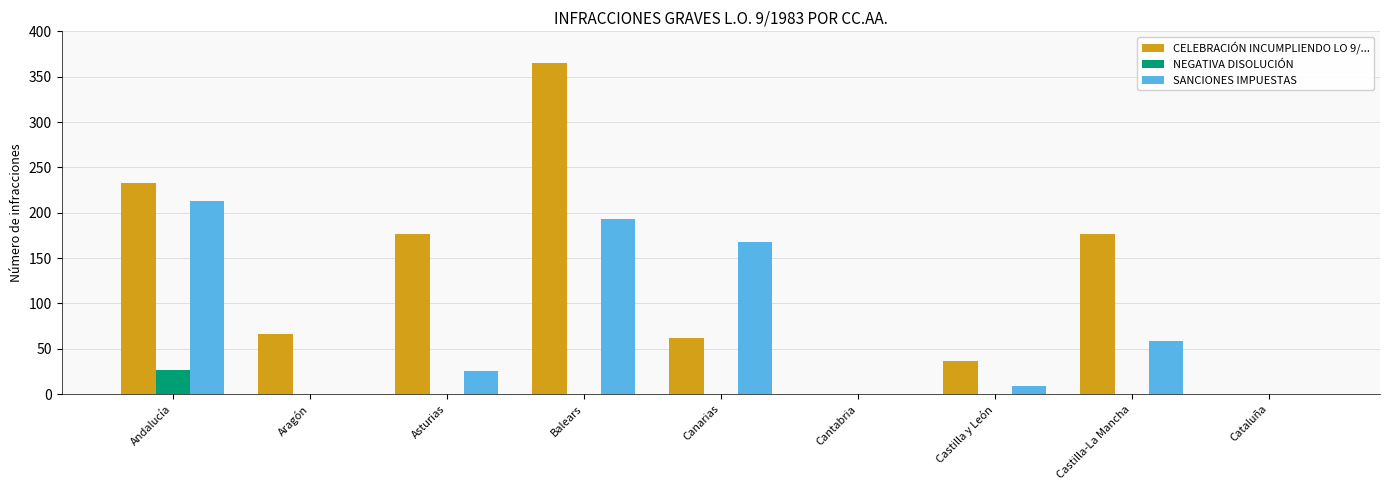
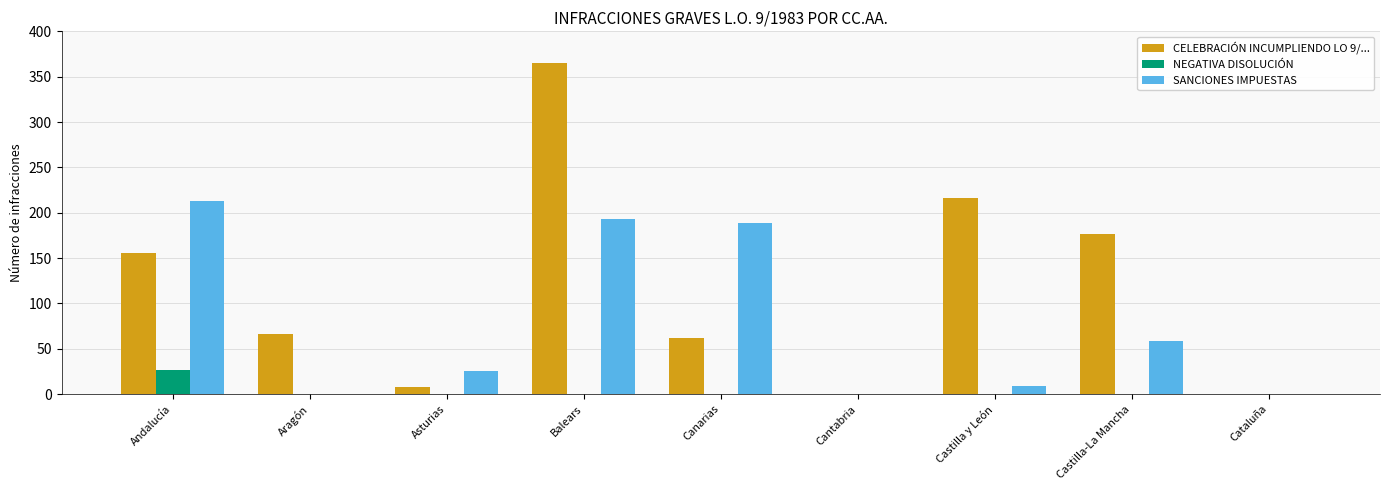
  {
    "CELEBRACIÓN INCUMPLIENDO LO 9/...": {
-     "Andalucía": 230,
+     "Andalucía": 160,
      "Aragón": 70,
-     "Asturias": 180,
+     "Asturias": 10,
      "Balears": 370,
      "Canarias": 60,
      "Cantabria": 0,
-     "Castilla y León": 40,
+     "Castilla y León": 220,
      "Castilla-La Mancha": 180,
      "Cataluña": 0
    },
    "NEGATIVA DISOLUCIÓN": {
      "Andalucía": 30,
      "Aragón": 0,
      "Asturias": 0,
      "Balears": 0,
      "Canarias": 0,
      "Cantabria": 0,
      "Castilla y León": 0,
      "Castilla-La Mancha": 0,
      "Cataluña": 0
    },
    "SANCIONES IMPUESTAS": {
      "Andalucía": 210,
      "Aragón": 0,
      "Asturias": 30,
      "Balears": 190,
-     "Canarias": 170,
+     "Canarias": 190,
      "Cantabria": 0,
      "Castilla y León": 10,
      "Castilla-La Mancha": 60,
      "Cataluña": 0
    }
  }
